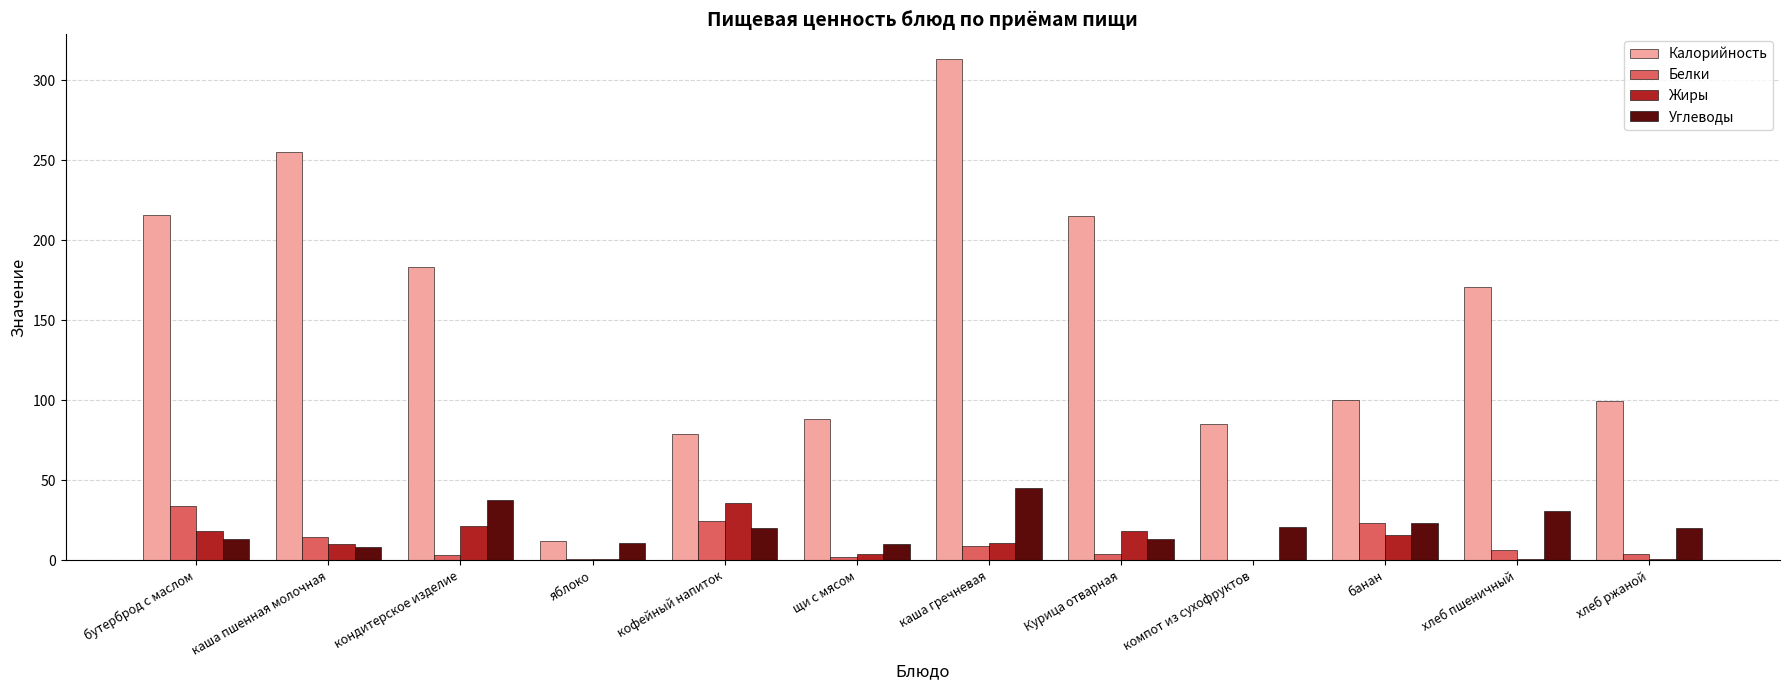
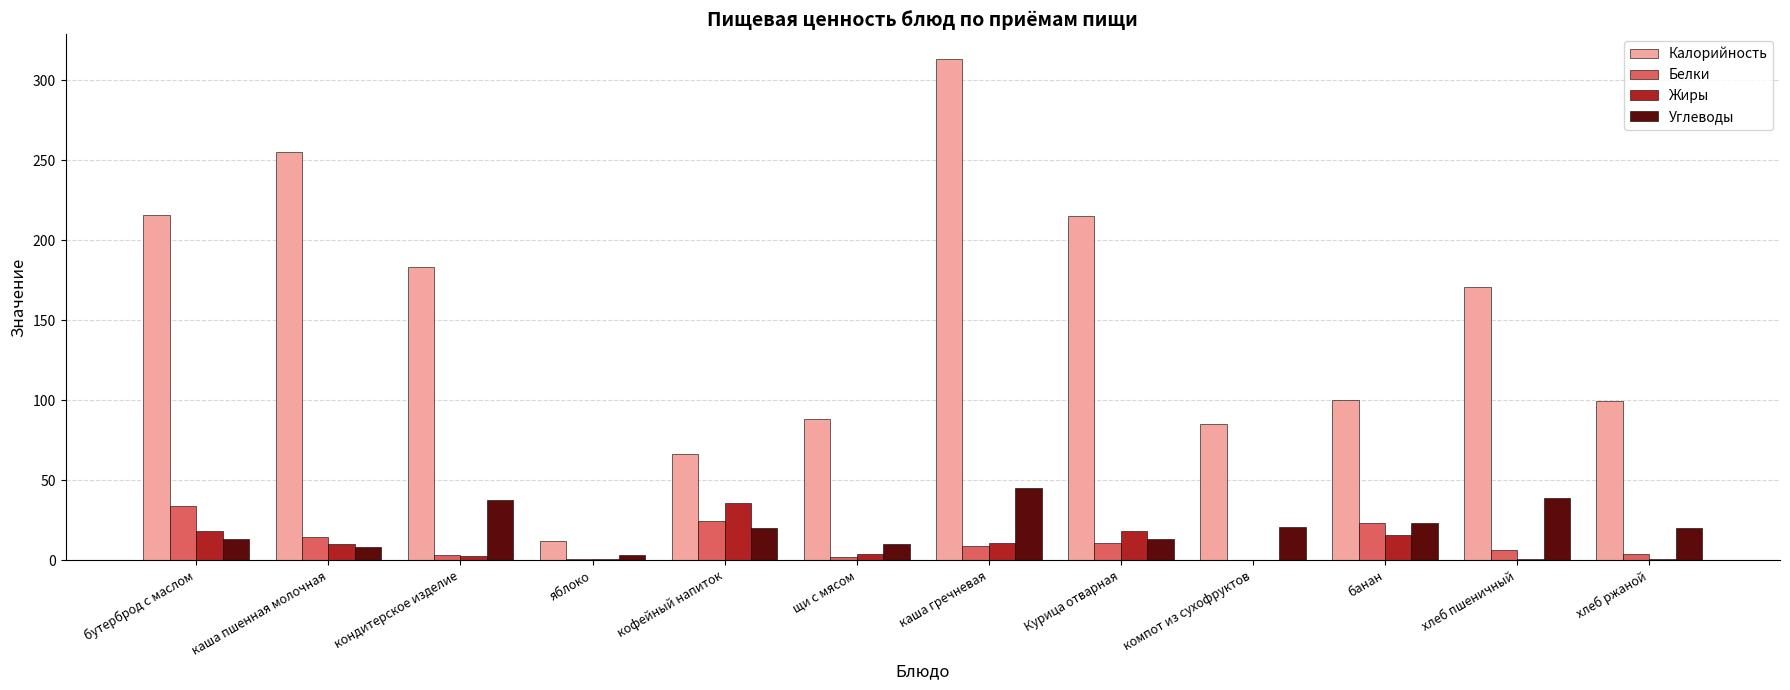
  {
    "Калорийность": {
      "бутерброд с маслом": 216,
      "каша пшенная молочная": 255,
      "кондитерское изделие": 183,
      "яблоко": 12,
-     "кофейный напиток": 79,
+     "кофейный напиток": 67,
      "щи с мясом": 88,
      "каша гречневая": 313,
      "Курица отварная": 215,
      "компот из сухофруктов": 85,
      "банан": 100,
      "хлеб пшеничный": 171,
      "хлеб ржаной": 99
    },
    "Белки": {
      "бутерброд с маслом": 34,
      "каша пшенная молочная": 15,
      "кондитерское изделие": 3,
      "кофейный напиток": 24,
      "щи с мясом": 2,
      "каша гречневая": 9,
-     "Курица отварная": 4,
+     "Курица отварная": 11,
      "компот из сухофруктов": 0,
      "банан": 23,
      "хлеб пшеничный": 6,
      "хлеб ржаной": 4
    },
    "Жиры": {
      "бутерброд с маслом": 18,
      "каша пшенная молочная": 10,
-     "кондитерское изделие": 21,
+     "кондитерское изделие": 2,
      "кофейный напиток": 36,
      "щи с мясом": 4,
      "каша гречневая": 11,
      "Курица отварная": 18,
      "компот из сухофруктов": 0,
      "банан": 16
    },
    "Углеводы": {
      "бутерброд с маслом": 13,
      "каша пшенная молочная": 8,
      "кондитерское изделие": 38,
-     "яблоко": 11,
+     "яблоко": 3,
      "кофейный напиток": 20,
      "щи с мясом": 10,
      "каша гречневая": 45,
      "Курица отварная": 13,
      "компот из сухофруктов": 21,
      "банан": 23,
-     "хлеб пшеничный": 31,
+     "хлеб пшеничный": 39,
      "хлеб ржаной": 20
    }
  }
